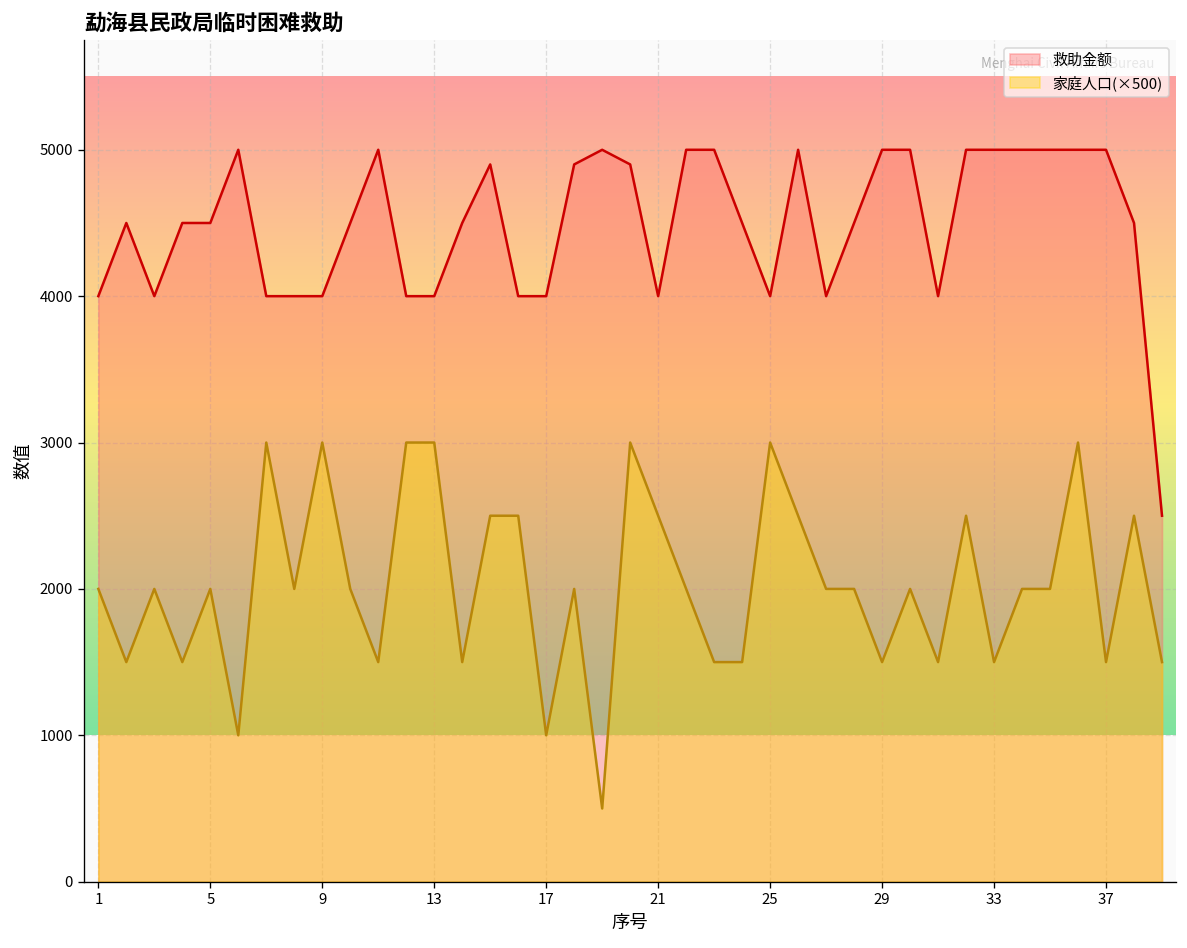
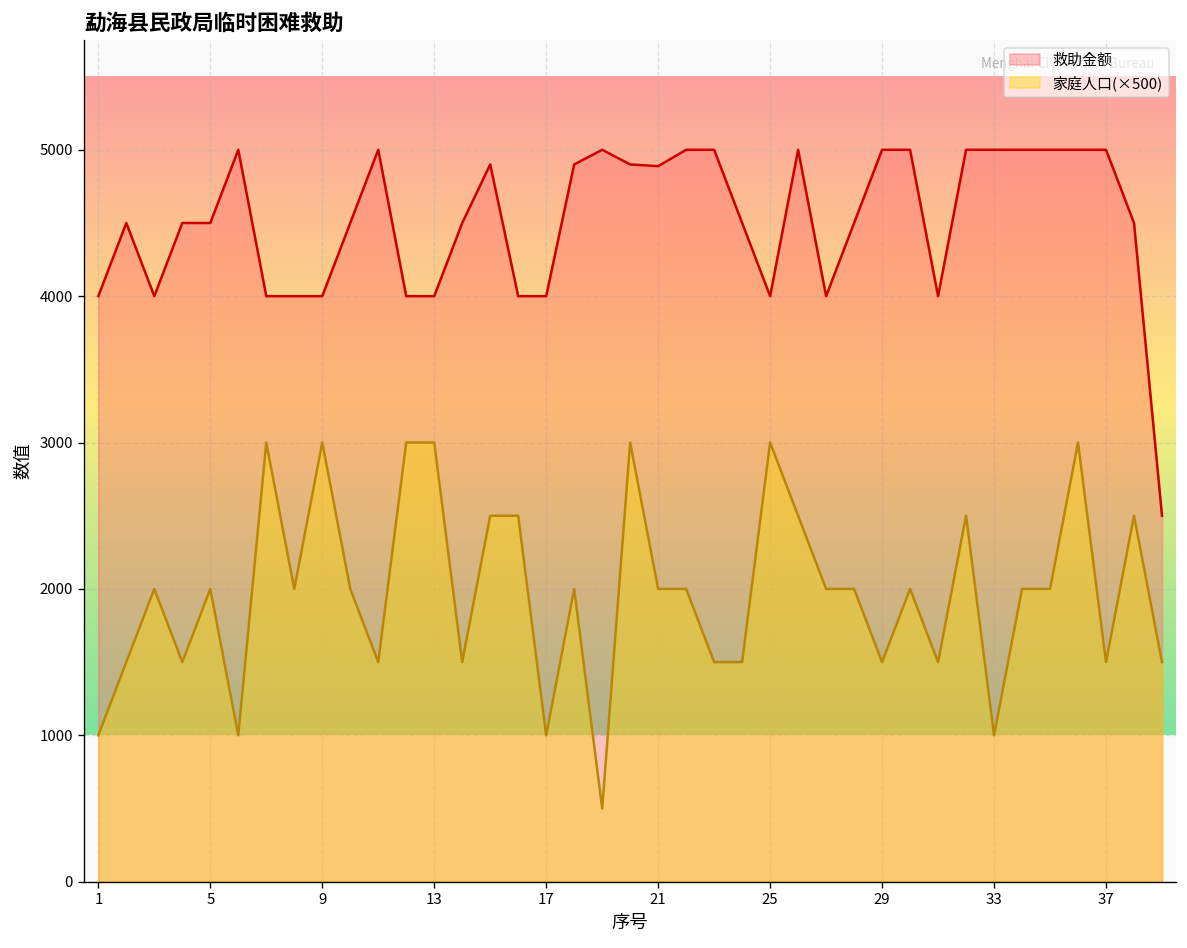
  {
    "救助金额": {
      "1": 4000,
      "5": 4500,
      "9": 4000,
      "13": 4000,
      "17": 4000,
-     "21": 4000,
+     "21": 4890,
      "25": 4000,
      "29": 5000,
      "33": 5000,
      "37": 5000
    },
    "家庭人口(×500)": {
-     "1": 2000,
+     "1": 1000,
      "5": 2000,
      "9": 3000,
      "13": 3000,
      "17": 1000,
-     "21": 2500,
+     "21": 2000,
      "25": 3000,
      "29": 1500,
-     "33": 1500,
+     "33": 1000,
      "37": 1500
    }
  }
